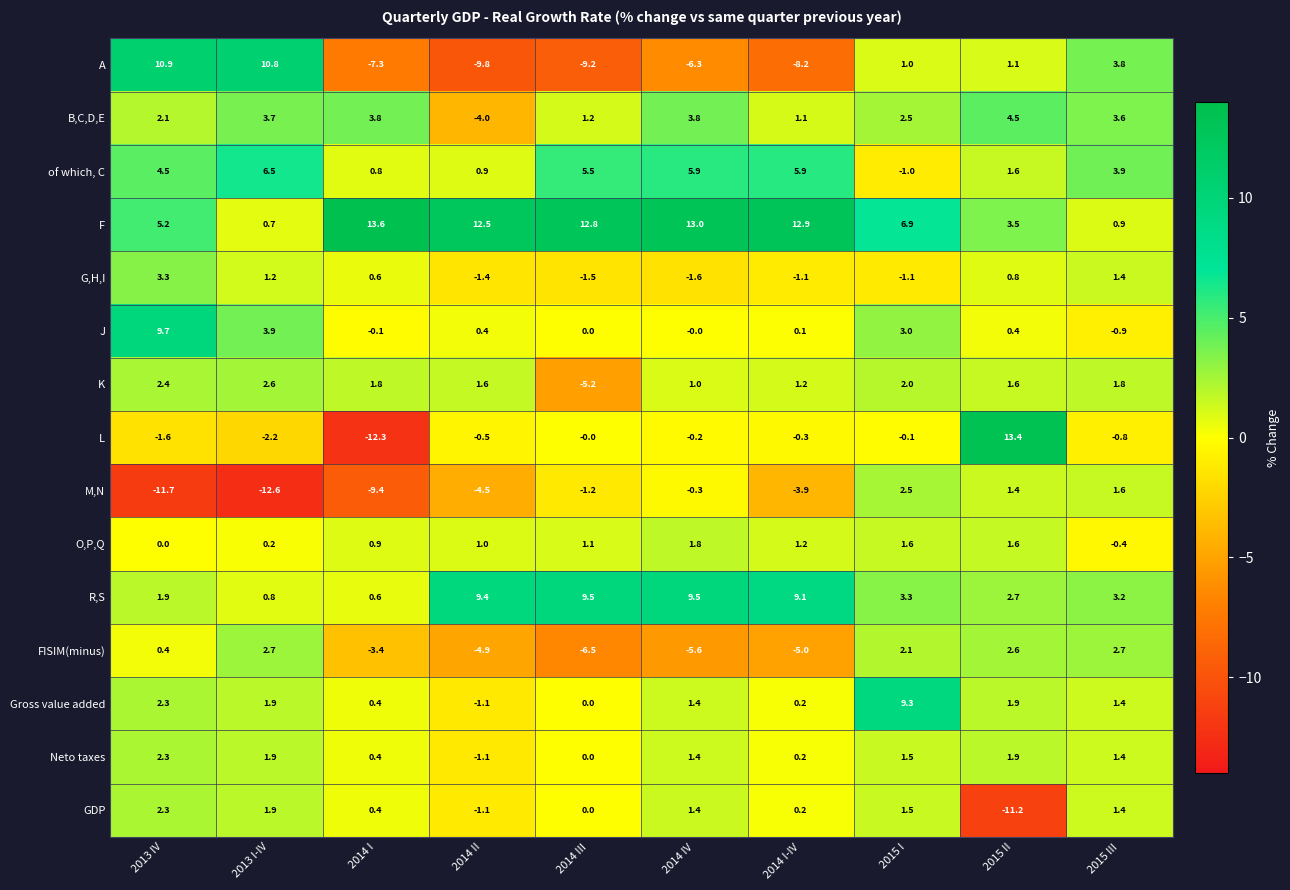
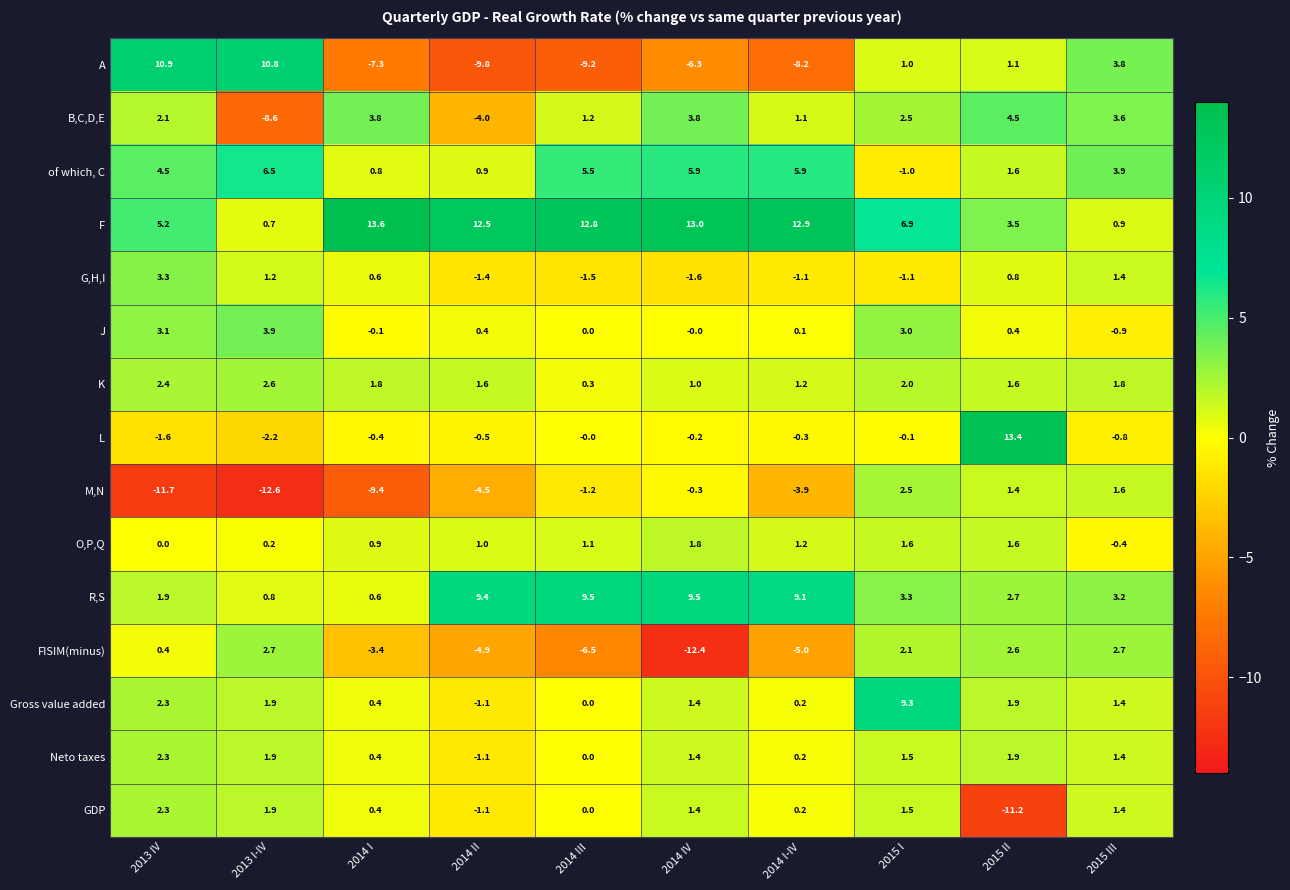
  {
    "A": {
      "2013 IV": 10.9,
      "2013 I-IV": 10.8,
      "2014 I": -7.3,
      "2014 II": -9.8,
      "2014 III": -9.2,
      "2014 IV": -6.3,
      "2014 I-IV": -8.2,
      "2015 I": 1.0,
      "2015 II": 1.1,
      "2015 III": 3.8
    },
    "B,C,D,E": {
      "2013 IV": 2.1,
-     "2013 I-IV": 3.7,
+     "2013 I-IV": -8.6,
      "2014 I": 3.8,
      "2014 II": -4.0,
      "2014 III": 1.2,
      "2014 IV": 3.8,
      "2014 I-IV": 1.1,
      "2015 I": 2.5,
      "2015 II": 4.5,
      "2015 III": 3.6
    },
    "of which, C": {
      "2013 IV": 4.5,
      "2013 I-IV": 6.5,
      "2014 I": 0.8,
      "2014 II": 0.9,
      "2014 III": 5.5,
      "2014 IV": 5.9,
      "2014 I-IV": 5.9,
      "2015 I": -1.0,
      "2015 II": 1.6,
      "2015 III": 3.9
    },
    "F": {
      "2013 IV": 5.2,
      "2013 I-IV": 0.7,
      "2014 I": 13.6,
      "2014 II": 12.5,
      "2014 III": 12.8,
      "2014 IV": 13.0,
      "2014 I-IV": 12.9,
      "2015 I": 6.9,
      "2015 II": 3.5,
      "2015 III": 0.9
    },
    "G,H,I": {
      "2013 IV": 3.3,
      "2013 I-IV": 1.2,
      "2014 I": 0.6,
      "2014 II": -1.4,
      "2014 III": -1.5,
      "2014 IV": -1.6,
      "2014 I-IV": -1.1,
      "2015 I": -1.1,
      "2015 II": 0.8,
      "2015 III": 1.4
    },
    "J": {
-     "2013 IV": 9.7,
+     "2013 IV": 3.1,
      "2013 I-IV": 3.9,
      "2014 I": -0.1,
      "2014 II": 0.4,
      "2014 III": 0.0,
      "2014 IV": -0.0,
      "2014 I-IV": 0.1,
      "2015 I": 3.0,
      "2015 II": 0.4,
      "2015 III": -0.9
    },
    "K": {
      "2013 IV": 2.4,
      "2013 I-IV": 2.6,
      "2014 I": 1.8,
      "2014 II": 1.6,
-     "2014 III": -5.2,
+     "2014 III": 0.3,
      "2014 IV": 1.0,
      "2014 I-IV": 1.2,
      "2015 I": 2.0,
      "2015 II": 1.6,
      "2015 III": 1.8
    },
    "L": {
      "2013 IV": -1.6,
      "2013 I-IV": -2.2,
-     "2014 I": -12.3,
+     "2014 I": -0.4,
      "2014 II": -0.5,
      "2014 III": -0.0,
      "2014 IV": -0.2,
      "2014 I-IV": -0.3,
      "2015 I": -0.1,
      "2015 II": 13.4,
      "2015 III": -0.8
    },
    "M,N": {
      "2013 IV": -11.7,
      "2013 I-IV": -12.6,
      "2014 I": -9.4,
      "2014 II": -4.5,
      "2014 III": -1.2,
      "2014 IV": -0.3,
      "2014 I-IV": -3.9,
      "2015 I": 2.5,
      "2015 II": 1.4,
      "2015 III": 1.6
    },
    "O,P,Q": {
      "2013 IV": 0.0,
      "2013 I-IV": 0.2,
      "2014 I": 0.9,
      "2014 II": 1.0,
      "2014 III": 1.1,
      "2014 IV": 1.8,
      "2014 I-IV": 1.2,
      "2015 I": 1.6,
      "2015 II": 1.6,
      "2015 III": -0.4
    },
    "R,S": {
      "2013 IV": 1.9,
      "2013 I-IV": 0.8,
      "2014 I": 0.6,
      "2014 II": 9.4,
      "2014 III": 9.5,
      "2014 IV": 9.5,
      "2014 I-IV": 9.1,
      "2015 I": 3.3,
      "2015 II": 2.7,
      "2015 III": 3.2
    },
    "FISIM(minus)": {
      "2013 IV": 0.4,
      "2013 I-IV": 2.7,
      "2014 I": -3.4,
      "2014 II": -4.9,
      "2014 III": -6.5,
-     "2014 IV": -5.6,
+     "2014 IV": -12.4,
      "2014 I-IV": -5.0,
      "2015 I": 2.1,
      "2015 II": 2.6,
      "2015 III": 2.7
    },
    "Gross value added": {
      "2013 IV": 2.3,
      "2013 I-IV": 1.9,
      "2014 I": 0.4,
      "2014 II": -1.1,
      "2014 III": 0.0,
      "2014 IV": 1.4,
      "2014 I-IV": 0.2,
      "2015 I": 9.3,
      "2015 II": 1.9,
      "2015 III": 1.4
    },
    "Neto taxes": {
      "2013 IV": 2.3,
      "2013 I-IV": 1.9,
      "2014 I": 0.4,
      "2014 II": -1.1,
      "2014 III": 0.0,
      "2014 IV": 1.4,
      "2014 I-IV": 0.2,
      "2015 I": 1.5,
      "2015 II": 1.9,
      "2015 III": 1.4
    },
    "GDP": {
      "2013 IV": 2.3,
      "2013 I-IV": 1.9,
      "2014 I": 0.4,
      "2014 II": -1.1,
      "2014 III": 0.0,
      "2014 IV": 1.4,
      "2014 I-IV": 0.2,
      "2015 I": 1.5,
      "2015 II": -11.2,
      "2015 III": 1.4
    }
  }
